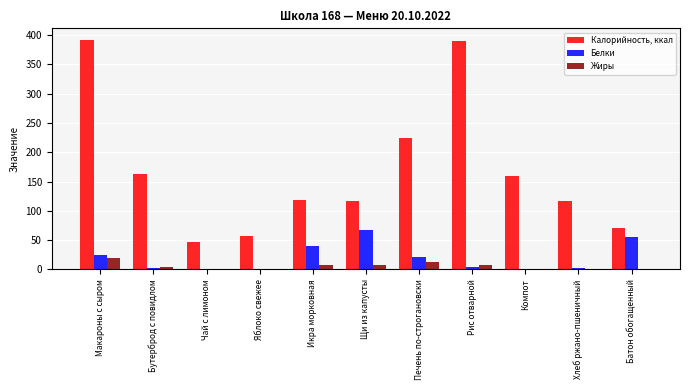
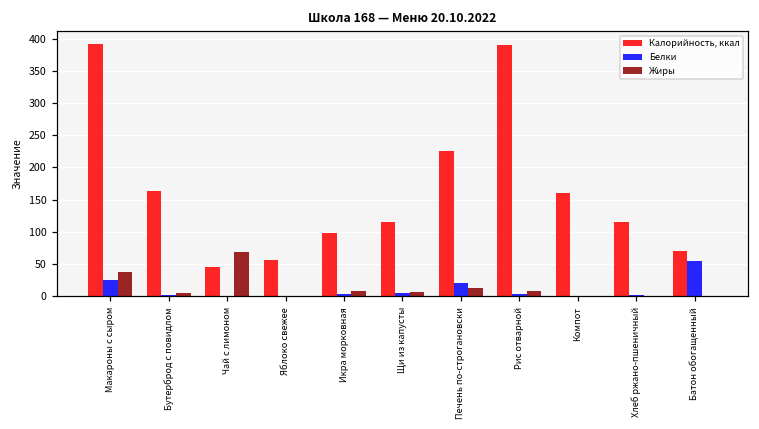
  {
    "Калорийность, ккал": {
      "Макароны с сыром": 390,
      "Бутерброд с повидлом": 160,
      "Чай с лимоном": 50,
      "Яблоко свежее": 60,
-     "Икра морковная": 120,
+     "Икра морковная": 100,
      "Щи из капусты": 120,
      "Печень по-строгановски": 230,
      "Рис отварной": 390,
      "Компот": 160,
      "Хлеб ржано-пшеничный": 120,
      "Батон обогащенный": 70
    },
    "Белки": {
      "Макароны с сыром": 30,
-     "Икра морковная": 40,
-     "Щи из капусты": 70,
+     "Икра морковная": 0,
+     "Щи из капусты": 10,
      "Печень по-строгановски": 20,
      "Рис отварной": 0,
      "Батон обогащенный": 60
    },
    "Жиры": {
-     "Макароны с сыром": 20,
+     "Макароны с сыром": 40,
      "Бутерброд с повидлом": 0,
-     "Чай с лимоном": 0,
+     "Чай с лимоном": 70,
      "Икра морковная": 10,
      "Щи из капусты": 10,
      "Печень по-строгановски": 10,
      "Рис отварной": 10
    }
  }
